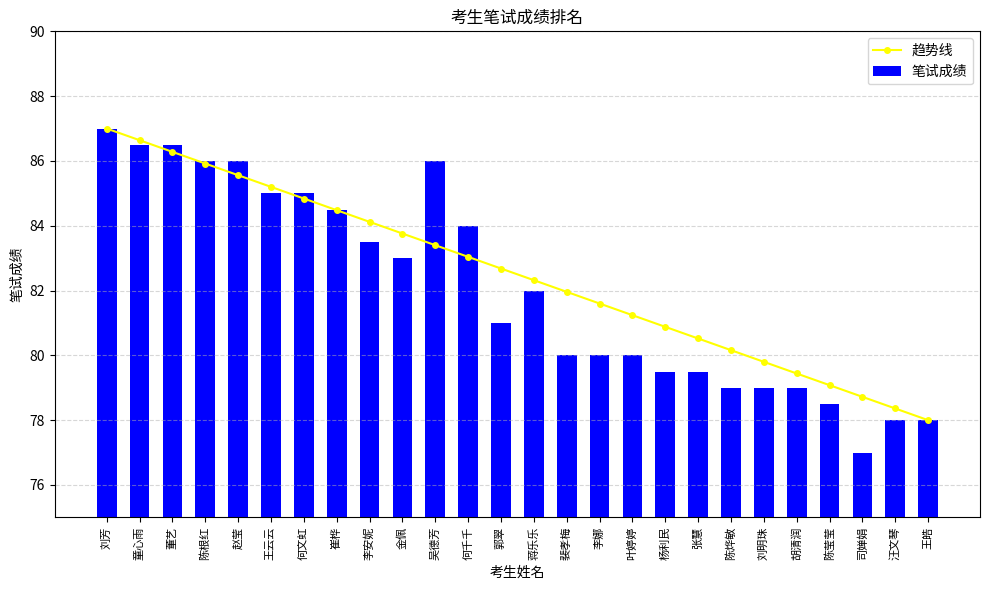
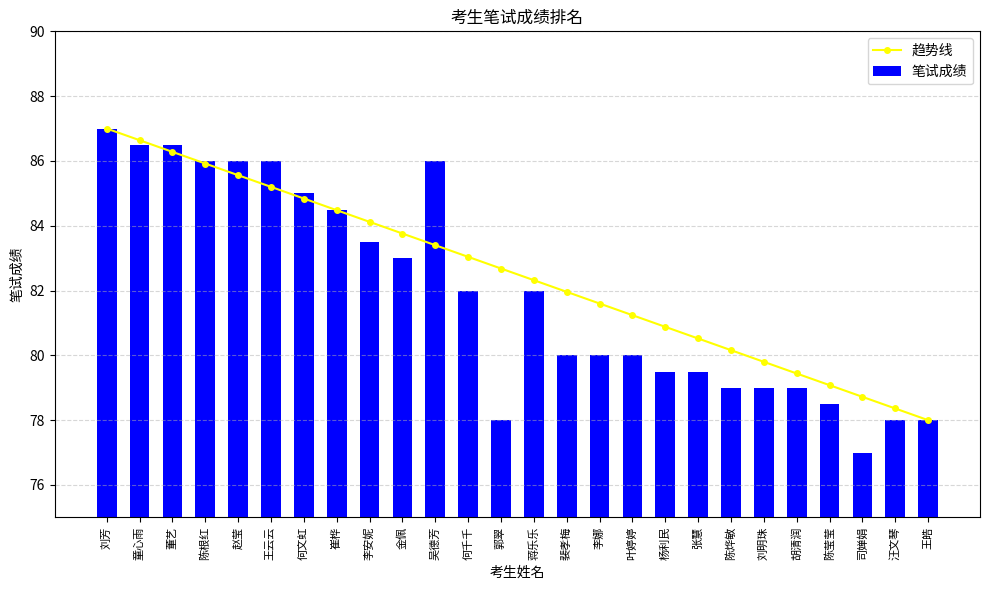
  {
    "趋势线": {
      "刘芳": 87,
      "童心雨": 86.6,
      "董艺": 86.3,
      "陈根红": 85.9,
      "赵莹": 85.6,
      "王云云": 85.2,
      "何文虹": 84.8,
      "崔桦": 84.5,
      "李安妮": 84.1,
      "金佩": 83.8,
      "吴德芳": 83.4,
      "何千千": 83,
      "郭翠": 82.7,
      "蒋乐乐": 82.3,
      "裴孝梅": 82,
      "李娜": 81.6,
      "叶婷婷": 81.2,
      "杨利民": 80.9,
      "张慧": 80.5,
      "陈烨敏": 80.2,
      "刘明珠": 79.8,
      "胡清润": 79.4,
      "陈莹莹": 79.1,
      "司婵娟": 78.7,
      "汪文琴": 78.4,
      "王皓": 78
    },
    "笔试成绩": {
      "刘芳": 87,
      "童心雨": 86.5,
      "董艺": 86.5,
      "陈根红": 86,
      "赵莹": 86,
-     "王云云": 85,
+     "王云云": 86,
      "何文虹": 85,
      "崔桦": 84.5,
      "李安妮": 83.5,
      "金佩": 83,
      "吴德芳": 86,
-     "何千千": 84,
-     "郭翠": 81,
+     "何千千": 82,
+     "郭翠": 78,
      "蒋乐乐": 82,
      "裴孝梅": 80,
      "李娜": 80,
      "叶婷婷": 80,
      "杨利民": 79.5,
      "张慧": 79.5,
      "陈烨敏": 79,
      "刘明珠": 79,
      "胡清润": 79,
      "陈莹莹": 78.5,
      "司婵娟": 77,
      "汪文琴": 78,
      "王皓": 78
    }
  }
